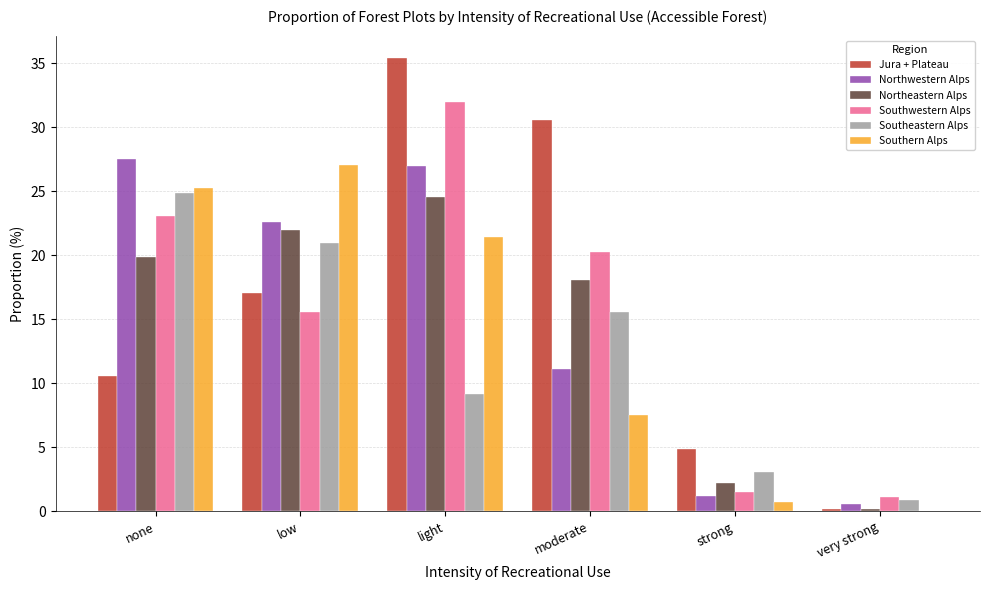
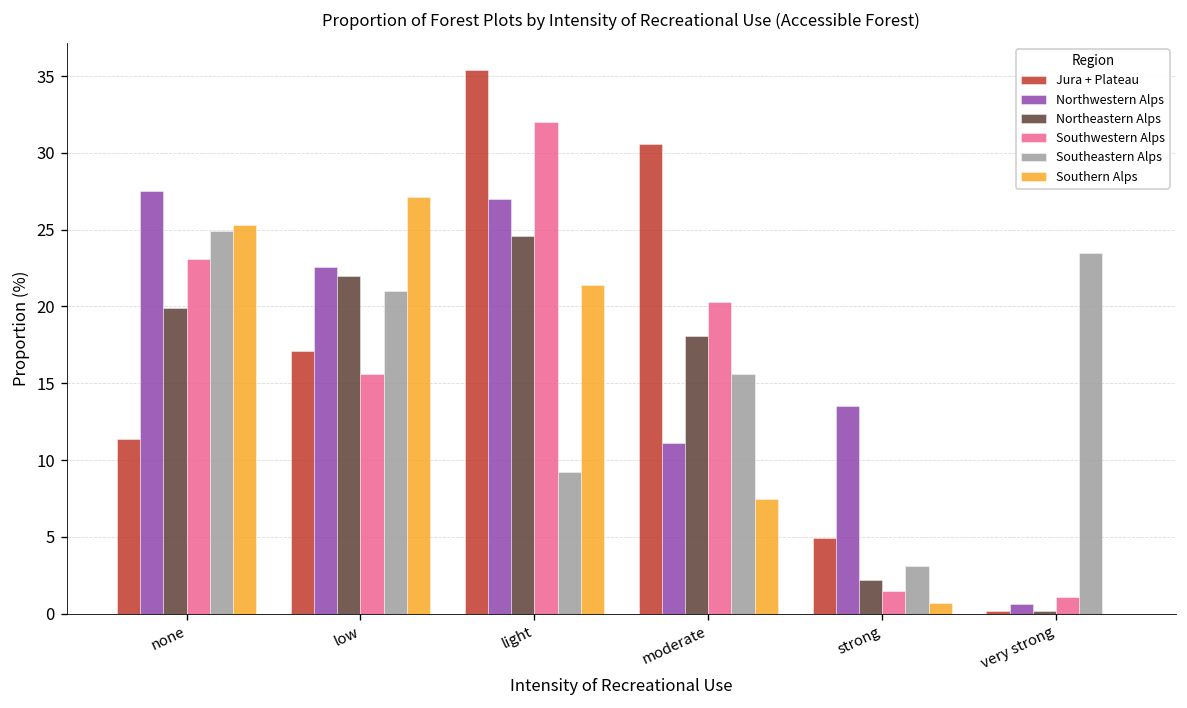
  {
    "Jura + Plateau": {
-     "none": 10.6,
+     "none": 11.4,
      "low": 17.1,
      "light": 35.4,
      "moderate": 30.6,
      "strong": 4.9,
      "very strong": 0.2
    },
    "Northwestern Alps": {
      "none": 27.5,
      "low": 22.6,
      "light": 27.0,
      "moderate": 11.1,
-     "strong": 1.2,
+     "strong": 13.5,
      "very strong": 0.6
    },
    "Northeastern Alps": {
      "none": 19.9,
      "low": 22.0,
      "light": 24.6,
      "moderate": 18.1,
      "strong": 2.2,
      "very strong": 0.2
    },
    "Southwestern Alps": {
      "none": 23.1,
      "low": 15.6,
      "light": 32.0,
      "moderate": 20.3,
      "strong": 1.5,
      "very strong": 1.1
    },
    "Southeastern Alps": {
      "none": 24.9,
      "low": 21.0,
      "light": 9.2,
      "moderate": 15.6,
      "strong": 3.1,
-     "very strong": 0.9
+     "very strong": 23.5
    },
    "Southern Alps": {
      "none": 25.3,
      "low": 27.1,
      "light": 21.4,
      "moderate": 7.5,
      "strong": 0.7,
      "very strong": 0.0
    }
  }
